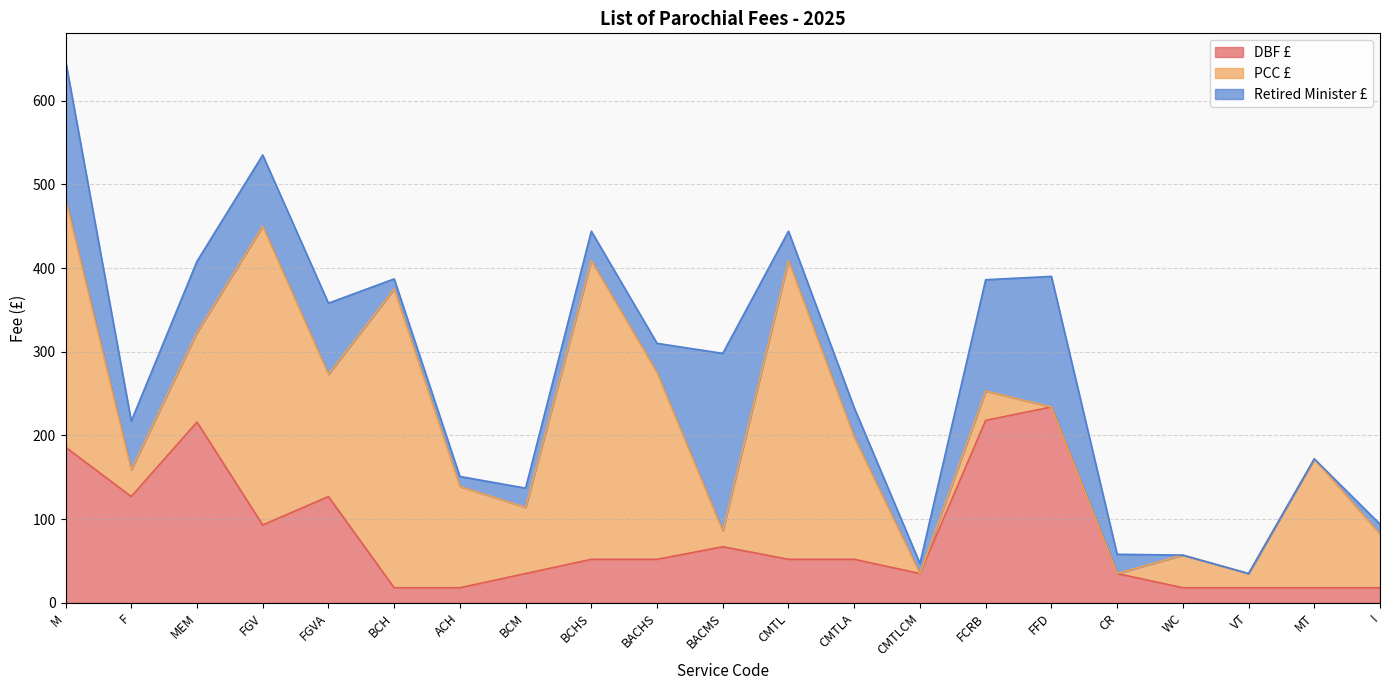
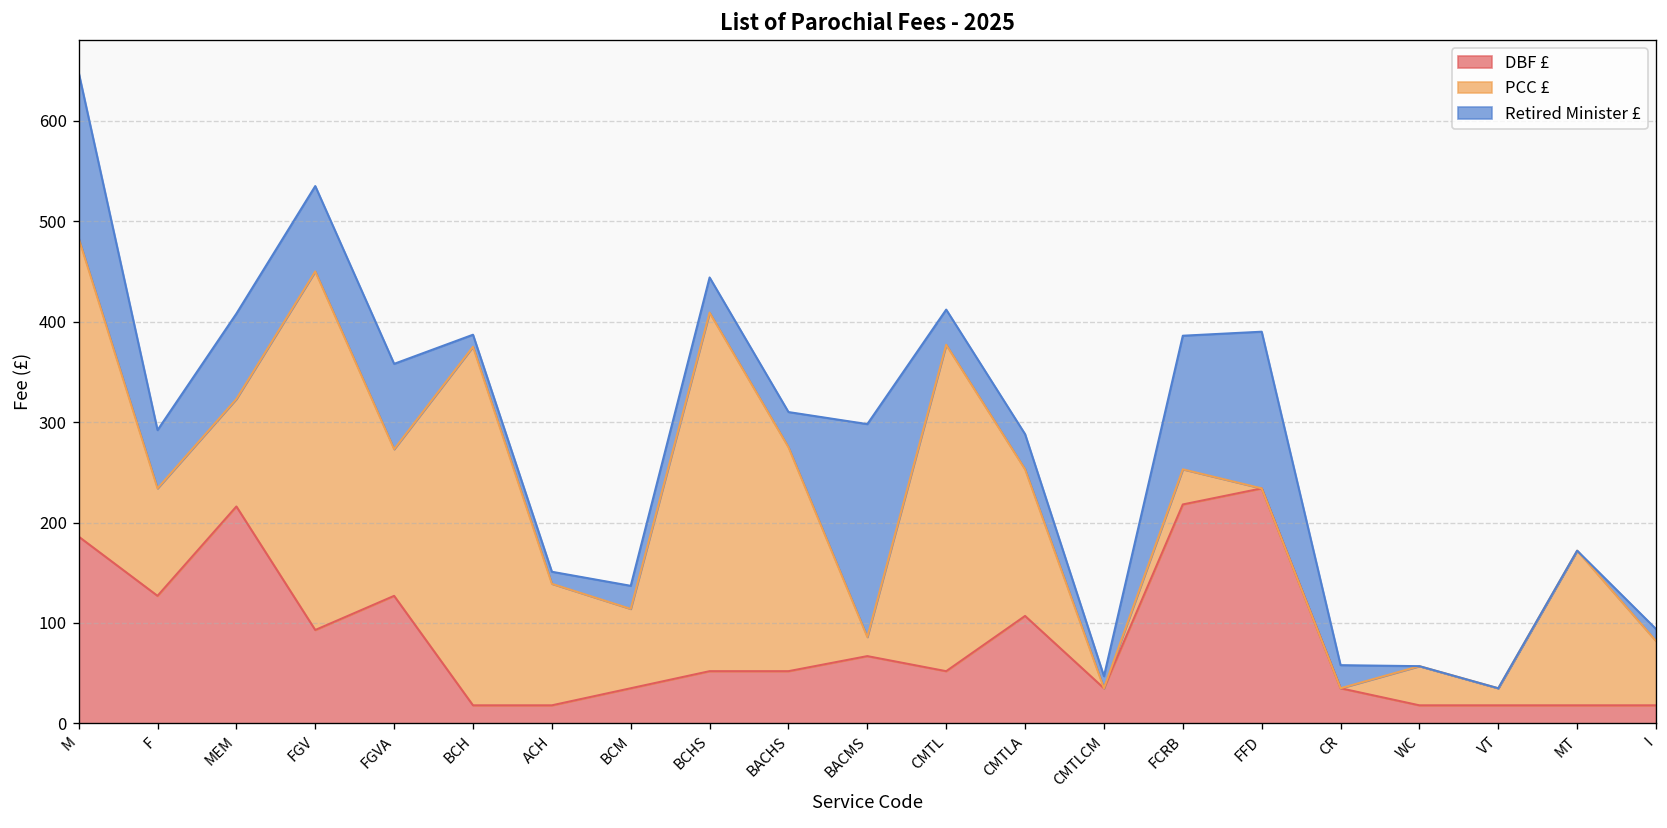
  {
    "DBF £": {
      "M": 190,
      "F": 130,
      "MEM": 220,
      "FGV": 90,
      "FGVA": 130,
      "BCH": 20,
      "ACH": 20,
      "BCM": 40,
      "BCHS": 50,
      "BACHS": 50,
      "BACMS": 70,
      "CMTL": 50,
-     "CMTLA": 50,
+     "CMTLA": 110,
      "FCRB": 220,
      "WC": 20,
      "VT": 20,
      "MT": 20,
      "I": 20
    },
    "PCC £": {
      "M": 300,
-     "F": 30,
+     "F": 110,
      "MEM": 110,
      "FGV": 360,
      "FGVA": 150,
      "BCH": 360,
      "ACH": 120,
      "BCM": 80,
      "BCHS": 360,
      "BACHS": 220,
      "BACMS": 20,
-     "CMTL": 360,
+     "CMTL": 330,
      "CMTLA": 150,
      "FCRB": 40,
      "I": 60
    },
    "Retired Minister £": {
      "M": 170,
      "F": 60,
      "MEM": 90,
      "FGV": 90,
      "FGVA": 90,
      "BCH": 10,
      "ACH": 10,
      "BCM": 20,
      "BCHS": 40,
      "BACHS": 40,
      "BACMS": 210,
      "CMTL": 40,
      "CMTLA": 40,
      "CMTLCM": 10,
      "FCRB": 130,
      "FFD": 160,
      "CR": 20,
      "I": 10
    }
  }
